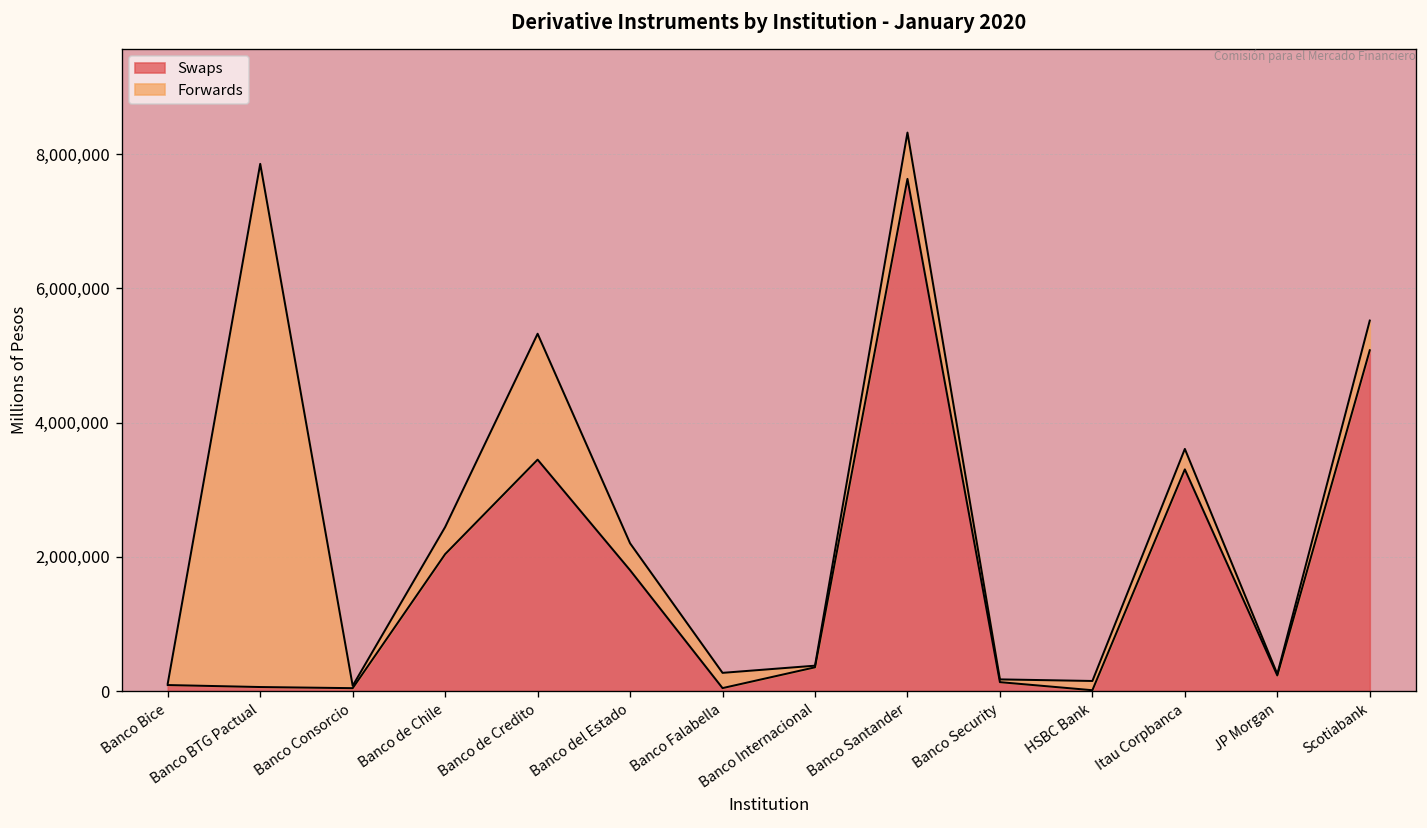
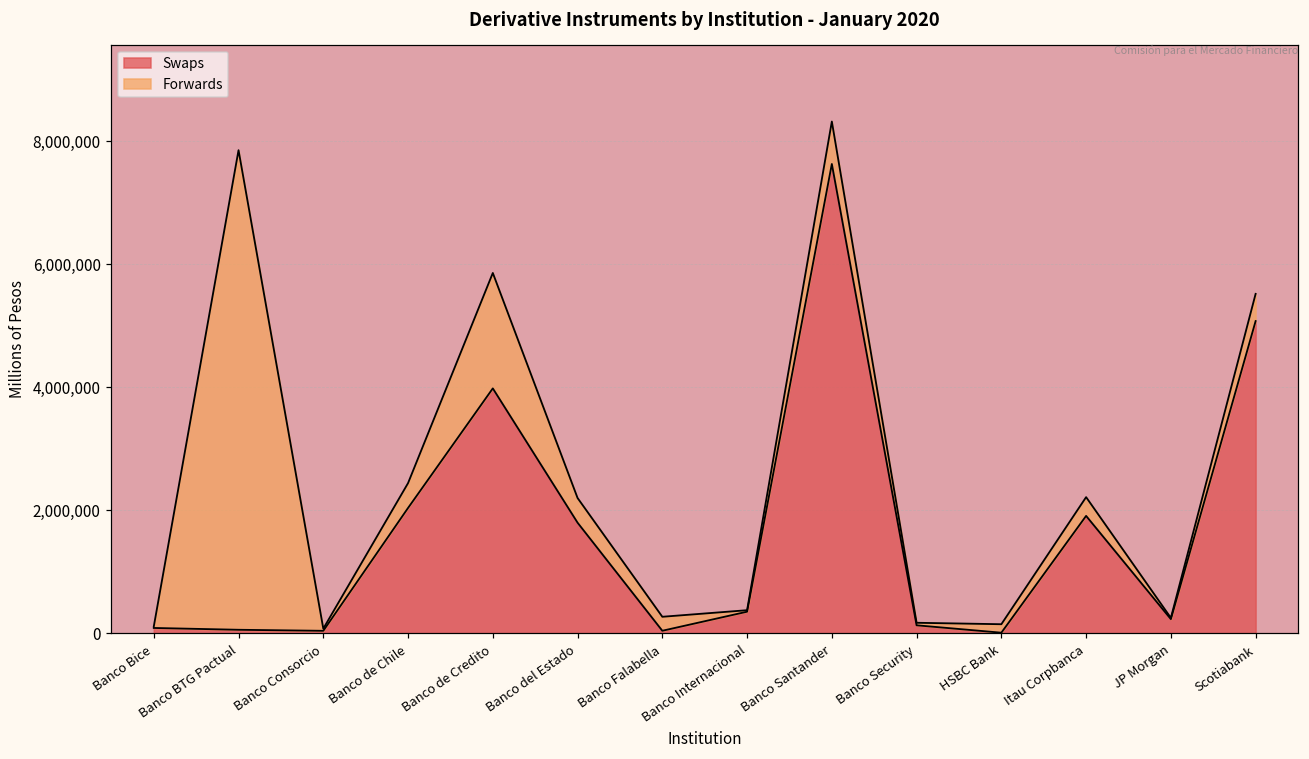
  {
    "Swaps": {
      "Banco BTG Pactual": "100,000",
      "Banco de Chile": "2,000,000",
-     "Banco de Credito": "3,400,000",
+     "Banco de Credito": "4,000,000",
      "Banco del Estado": "1,800,000",
      "Banco Falabella": "0",
      "Banco Santander": "7,600,000",
      "HSBC Bank": "0",
-     "Itau Corpbanca": "3,300,000",
+     "Itau Corpbanca": "1,900,000",
      "Scotiabank": "5,100,000"
    },
    "Forwards": {
      "Banco BTG Pactual": "7,800,000",
      "Banco de Chile": "400,000",
      "Banco de Credito": "1,900,000",
      "Banco del Estado": "400,000",
      "Banco Falabella": "200,000",
      "Banco Santander": "700,000",
      "HSBC Bank": "100,000",
      "Itau Corpbanca": "300,000",
      "Scotiabank": "400,000"
    }
  }
